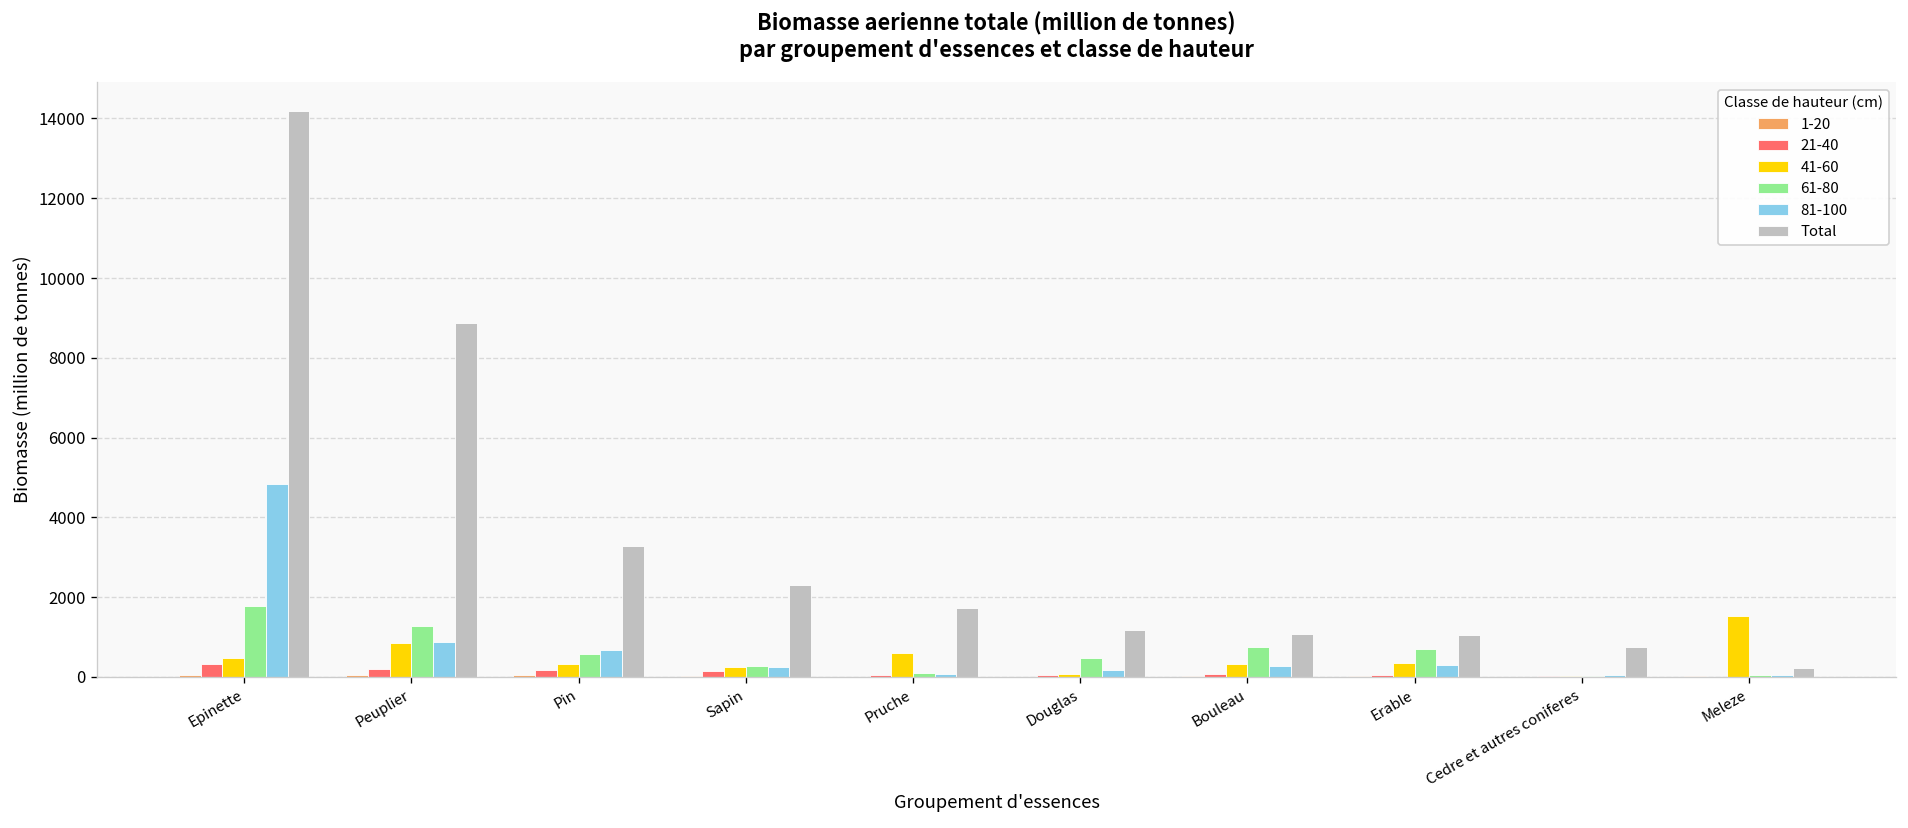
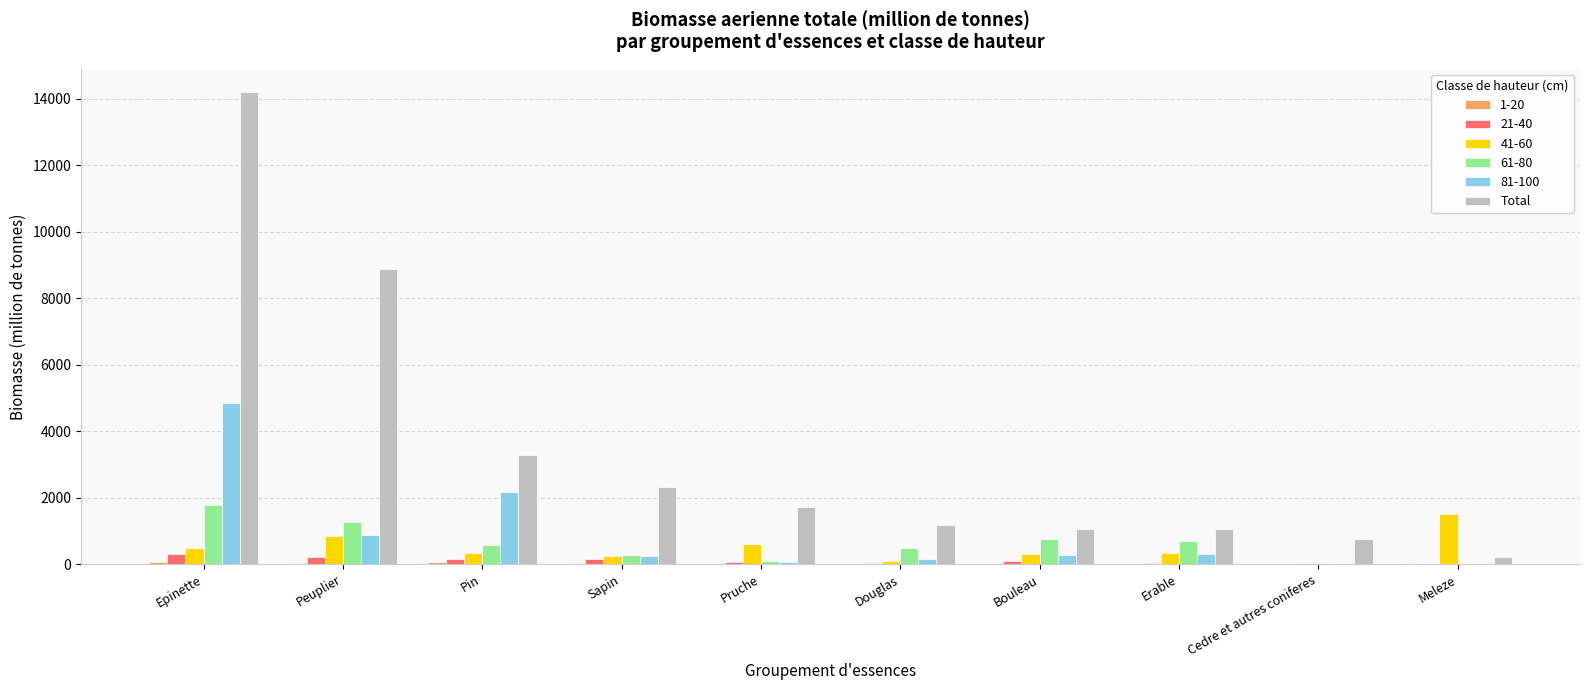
  {
    "41-60": {
      "Epinette": 500,
      "Peuplier": 900,
      "Pin": 300,
      "Sapin": 200,
      "Pruche": 600,
      "Douglas": 100,
      "Bouleau": 300,
      "Erable": 300,
      "Meleze": 1500
    },
    "61-80": {
      "Epinette": 1800,
      "Peuplier": 1300,
      "Pin": 600,
      "Sapin": 300,
      "Pruche": 100,
      "Douglas": 500,
      "Bouleau": 700,
      "Erable": 700
    },
    "81-100": {
      "Epinette": 4800,
      "Peuplier": 900,
-     "Pin": 700,
+     "Pin": 2200,
      "Sapin": 200,
      "Douglas": 200,
      "Bouleau": 300,
      "Erable": 300
    },
    "Total": {
      "Epinette": 14200,
      "Peuplier": 8900,
      "Pin": 3300,
      "Sapin": 2300,
      "Pruche": 1700,
      "Douglas": 1200,
      "Bouleau": 1100,
      "Erable": 1000,
      "Cedre et autres coniferes": 800,
      "Meleze": 200
    }
  }
